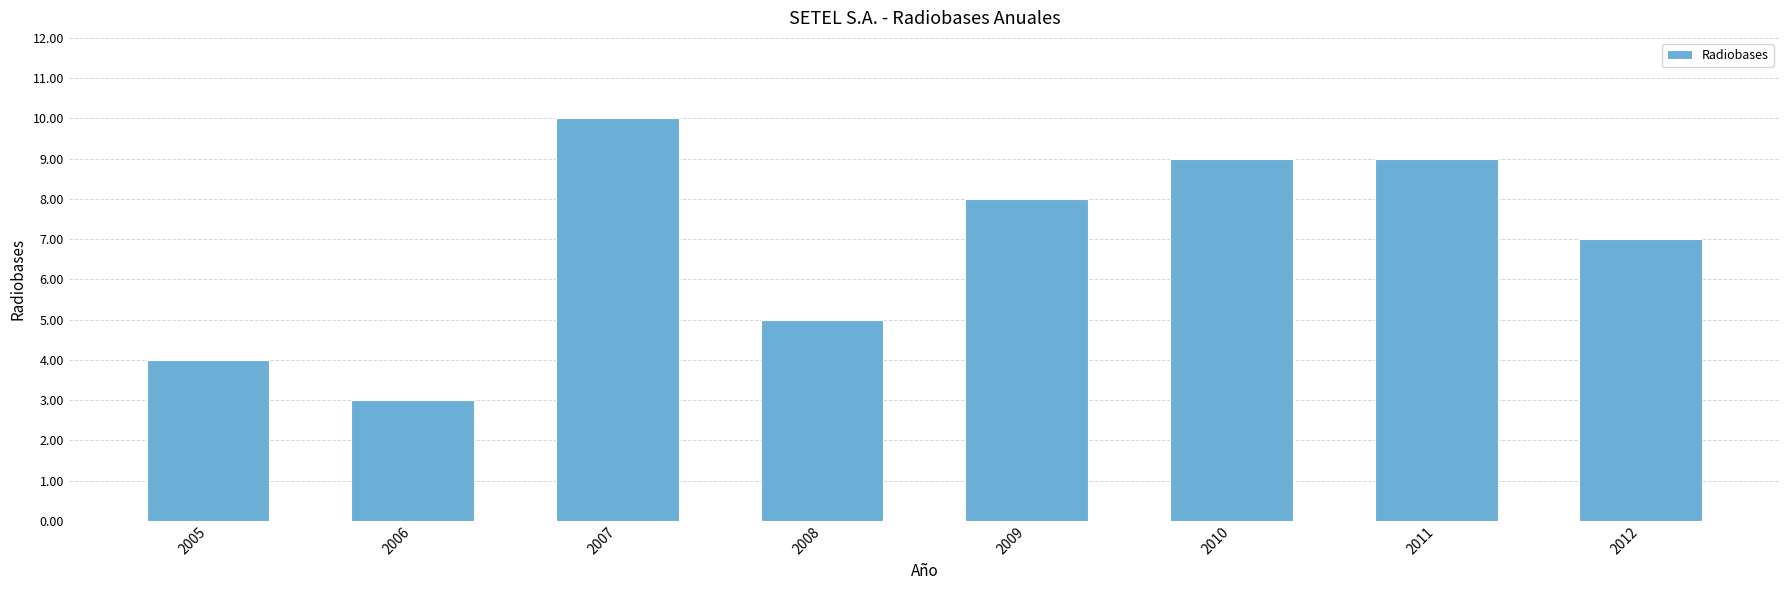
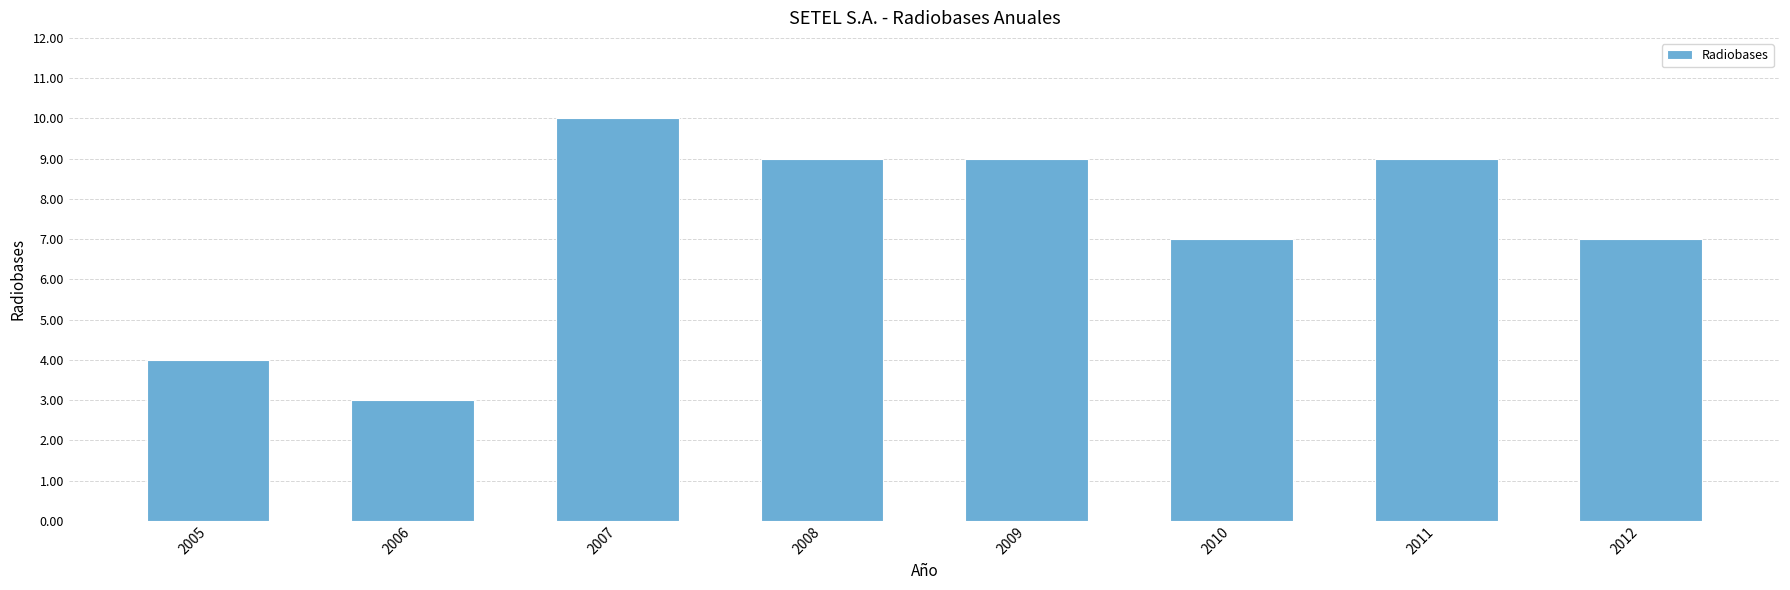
  {
    "2005": 4,
    "2006": 3,
    "2007": 10,
-   "2008": 5,
-   "2009": 8,
-   "2010": 9,
+   "2008": 9,
+   "2009": 9,
+   "2010": 7,
    "2011": 9,
    "2012": 7
  }
